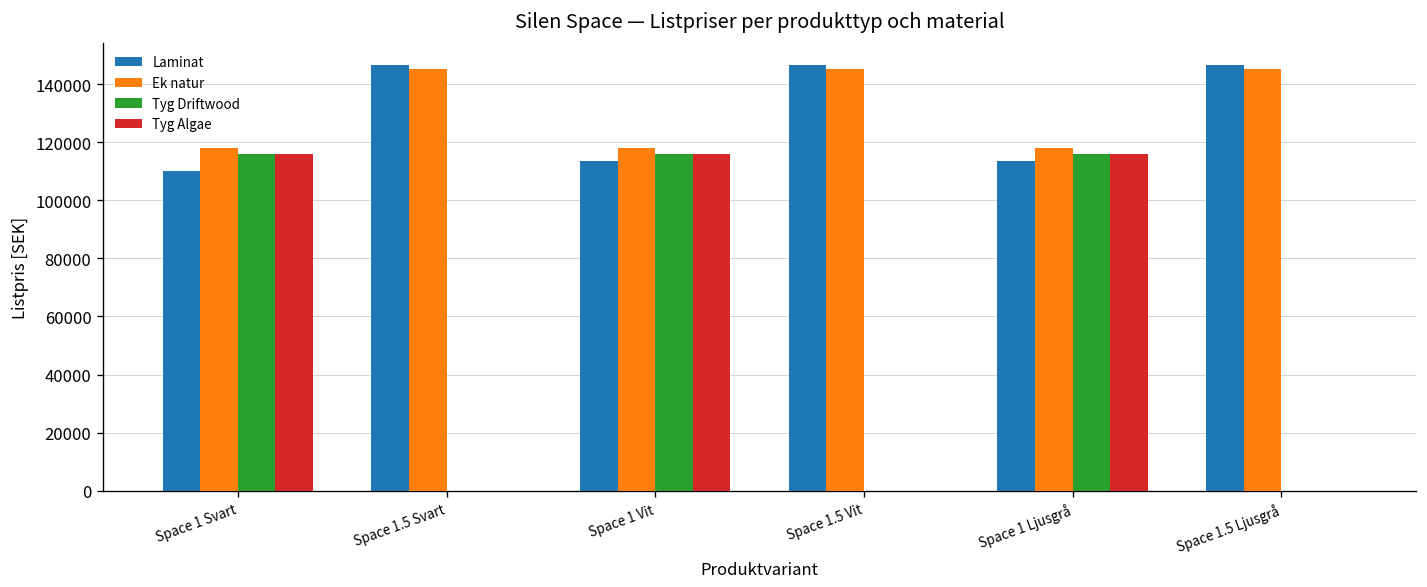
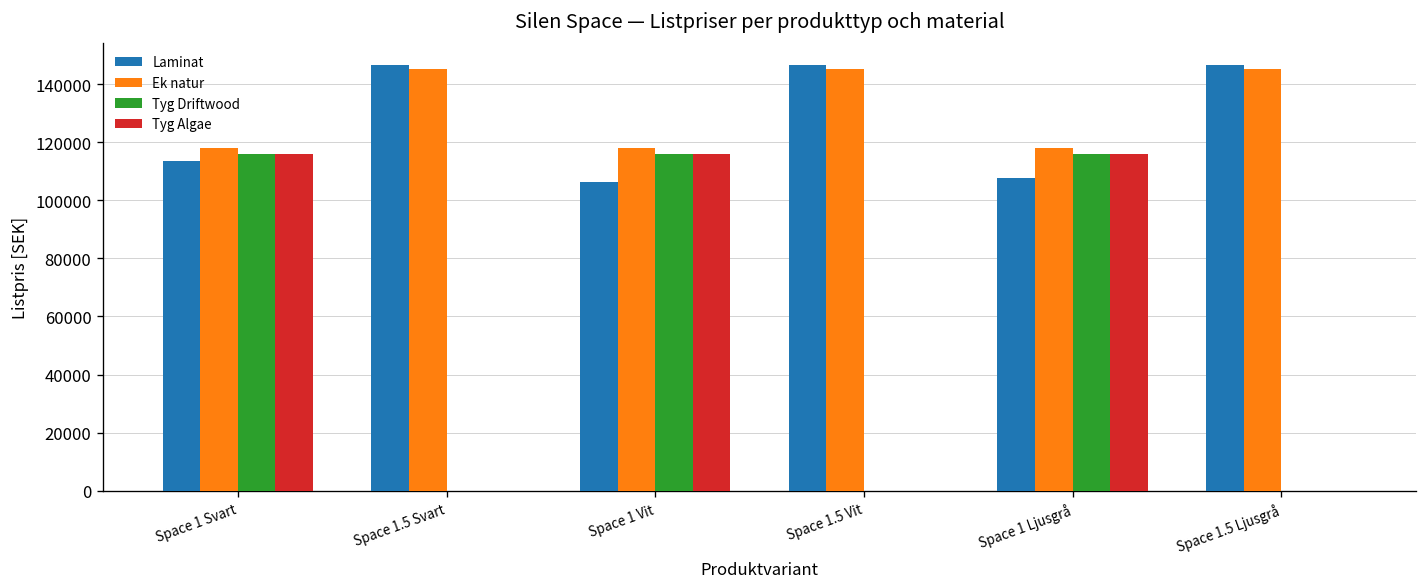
  {
    "Laminat": {
-     "Space 1 Svart": 110000,
+     "Space 1 Svart": 114000,
      "Space 1.5 Svart": 147000,
-     "Space 1 Vit": 114000,
+     "Space 1 Vit": 106000,
      "Space 1.5 Vit": 147000,
-     "Space 1 Ljusgrå": 114000,
+     "Space 1 Ljusgrå": 108000,
      "Space 1.5 Ljusgrå": 147000
    },
    "Ek natur": {
      "Space 1 Svart": 118000,
      "Space 1.5 Svart": 145000,
      "Space 1 Vit": 118000,
      "Space 1.5 Vit": 145000,
      "Space 1 Ljusgrå": 118000,
      "Space 1.5 Ljusgrå": 145000
    },
    "Tyg Driftwood": {
      "Space 1 Svart": 116000,
      "Space 1.5 Svart": 0,
      "Space 1 Vit": 116000,
      "Space 1.5 Vit": 0,
      "Space 1 Ljusgrå": 116000,
      "Space 1.5 Ljusgrå": 0
    },
    "Tyg Algae": {
      "Space 1 Svart": 116000,
      "Space 1.5 Svart": 0,
      "Space 1 Vit": 116000,
      "Space 1.5 Vit": 0,
      "Space 1 Ljusgrå": 116000,
      "Space 1.5 Ljusgrå": 0
    }
  }
